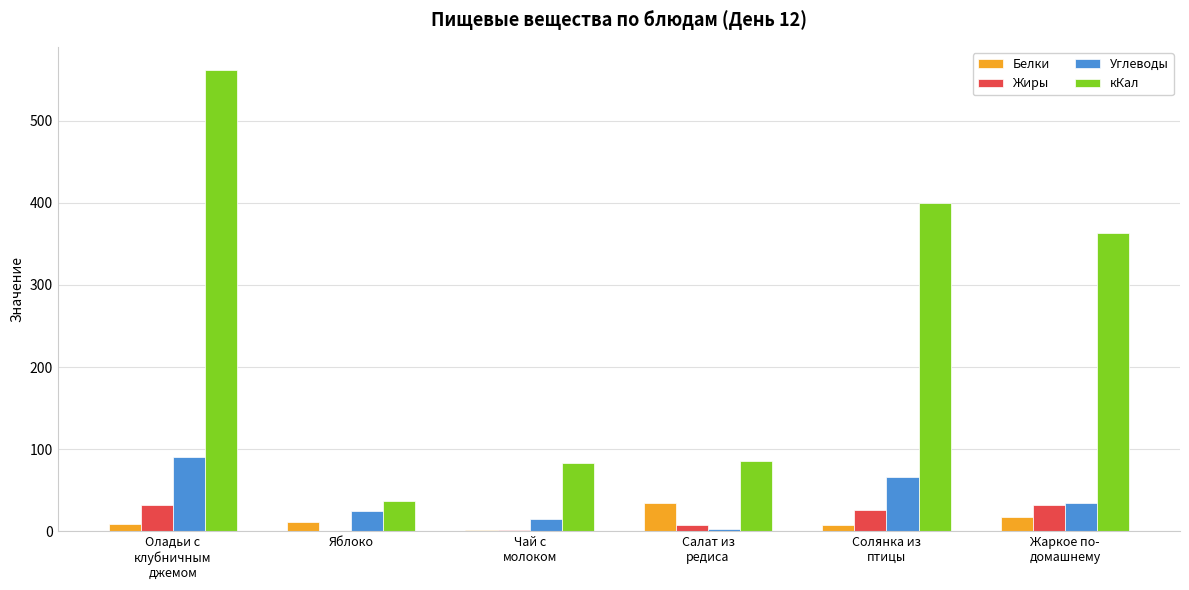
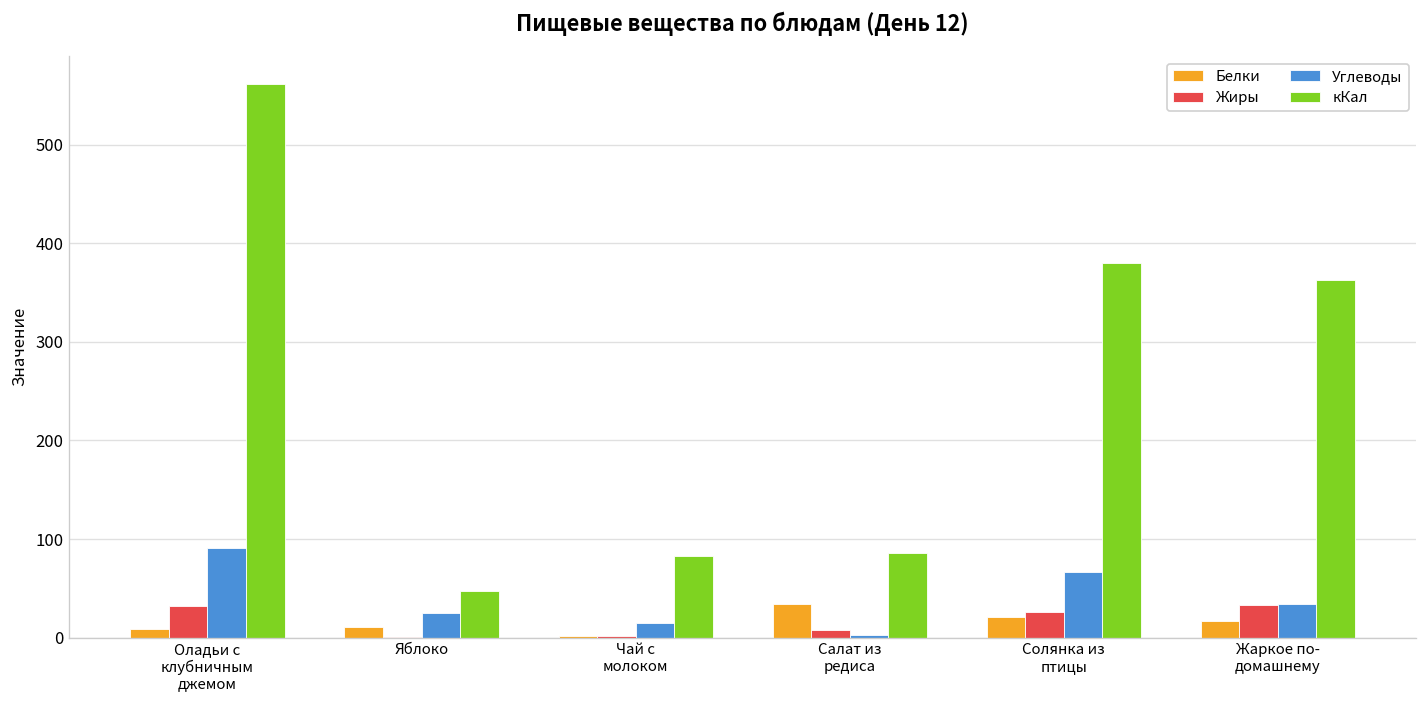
  {
    "Белки": {
      "Оладьи с клубничным джемом": 10,
      "Яблоко": 10,
      "Салат из редиса": 30,
-     "Солянка из птицы": 10,
+     "Солянка из птицы": 20,
      "Жаркое по- домашнему": 20
    },
    "Жиры": {
      "Оладьи с клубничным джемом": 30,
      "Салат из редиса": 10,
      "Солянка из птицы": 30,
      "Жаркое по- домашнему": 30
    },
    "Углеводы": {
      "Оладьи с клубничным джемом": 90,
      "Яблоко": 30,
      "Чай с молоком": 10,
      "Солянка из птицы": 70,
      "Жаркое по- домашнему": 30
    },
    "кКал": {
      "Оладьи с клубничным джемом": 560,
-     "Яблоко": 40,
+     "Яблоко": 50,
      "Чай с молоком": 80,
      "Салат из редиса": 90,
-     "Солянка из птицы": 400,
+     "Солянка из птицы": 380,
      "Жаркое по- домашнему": 360
    }
  }
